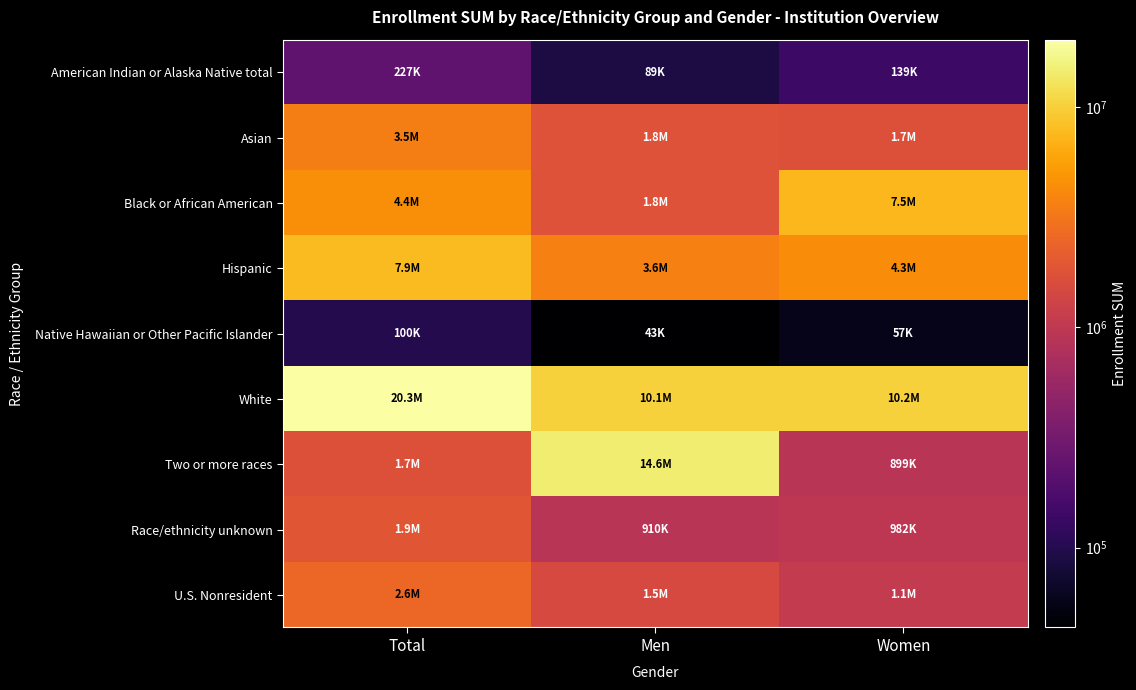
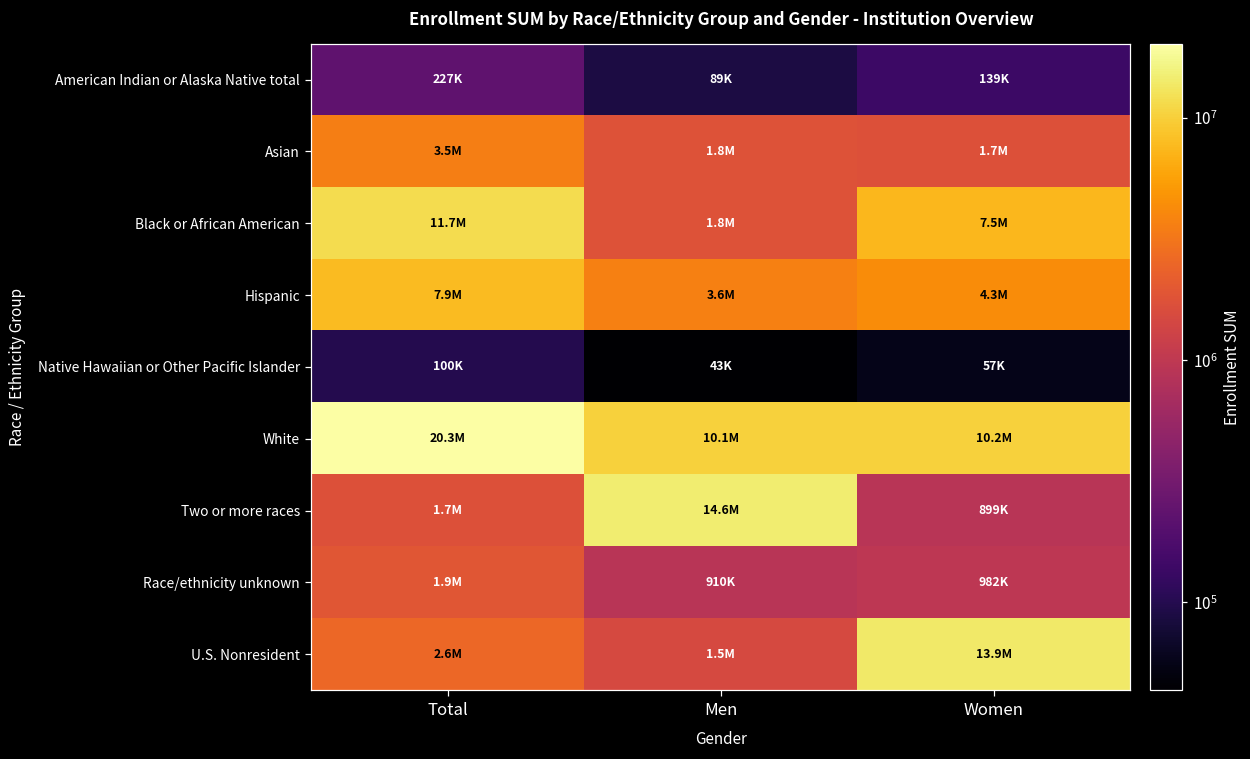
  {
    "American Indian or Alaska Native total": {
      "Total": "227K",
      "Men": "89K",
      "Women": "139K"
    },
    "Asian": {
      "Total": "3.5M",
      "Men": "1.8M",
      "Women": "1.7M"
    },
    "Black or African American": {
-     "Total": "4.4M",
+     "Total": "11.7M",
      "Men": "1.8M",
      "Women": "7.5M"
    },
    "Hispanic": {
      "Total": "7.9M",
      "Men": "3.6M",
      "Women": "4.3M"
    },
    "Native Hawaiian or Other Pacific Islander": {
      "Total": "100K",
      "Men": "43K",
      "Women": "57K"
    },
    "White": {
      "Total": "20.3M",
      "Men": "10.1M",
      "Women": "10.2M"
    },
    "Two or more races": {
      "Total": "1.7M",
      "Men": "14.6M",
      "Women": "899K"
    },
    "Race/ethnicity unknown": {
      "Total": "1.9M",
      "Men": "910K",
      "Women": "982K"
    },
    "U.S. Nonresident": {
      "Total": "2.6M",
      "Men": "1.5M",
-     "Women": "1.1M"
+     "Women": "13.9M"
    }
  }
